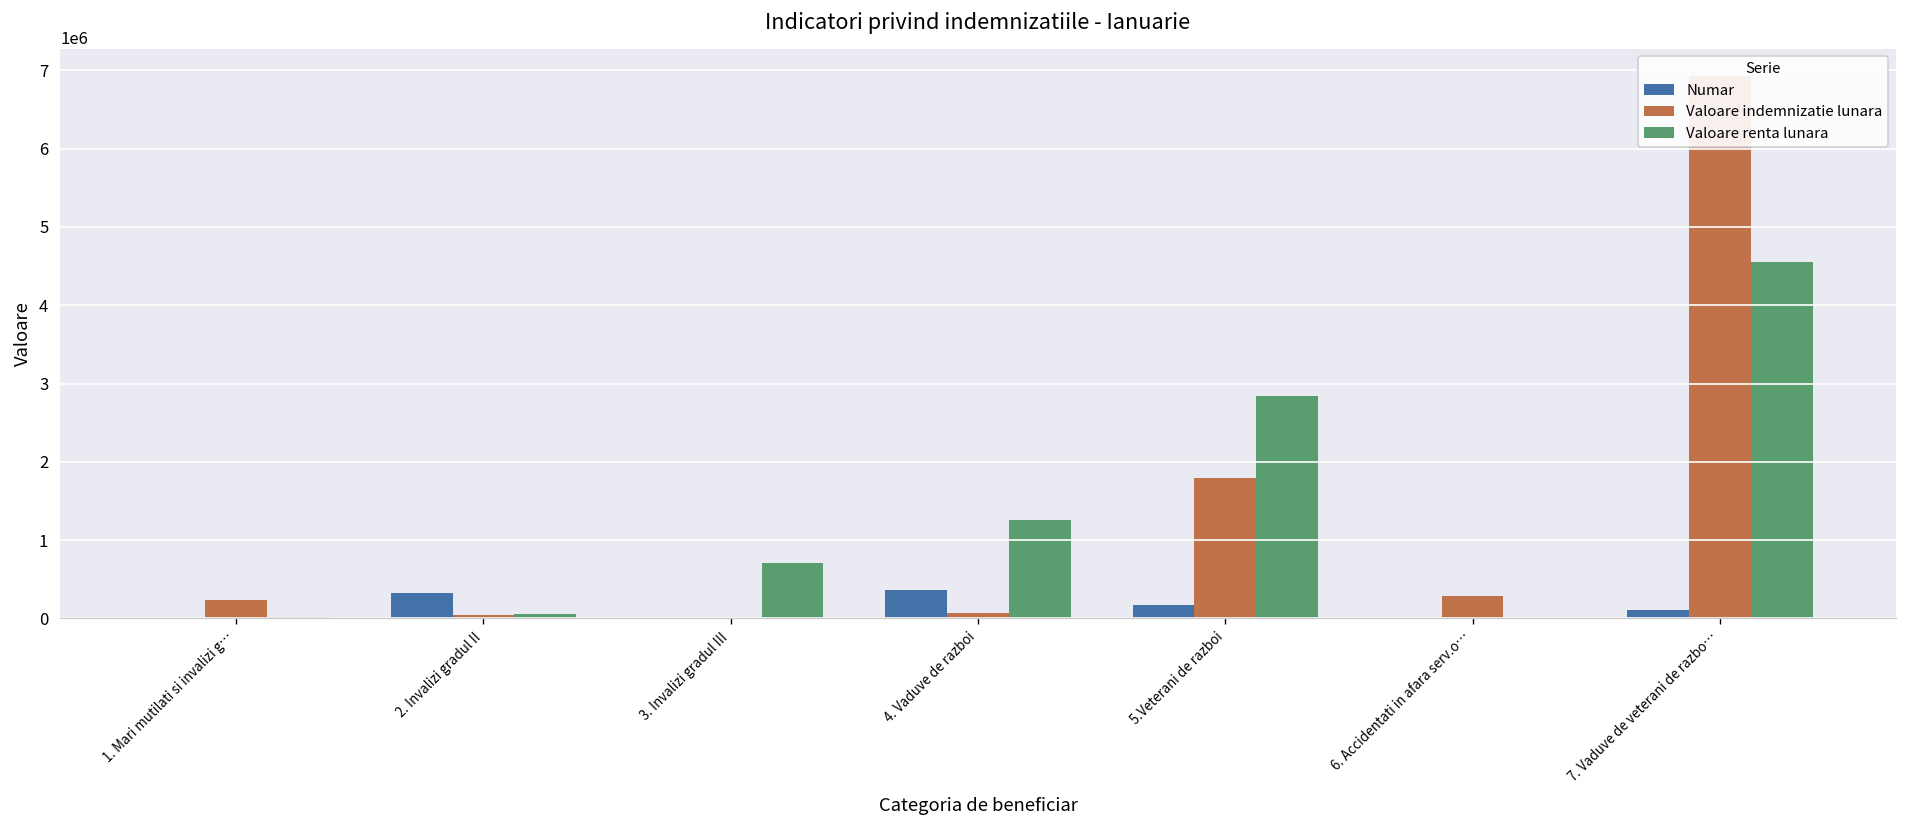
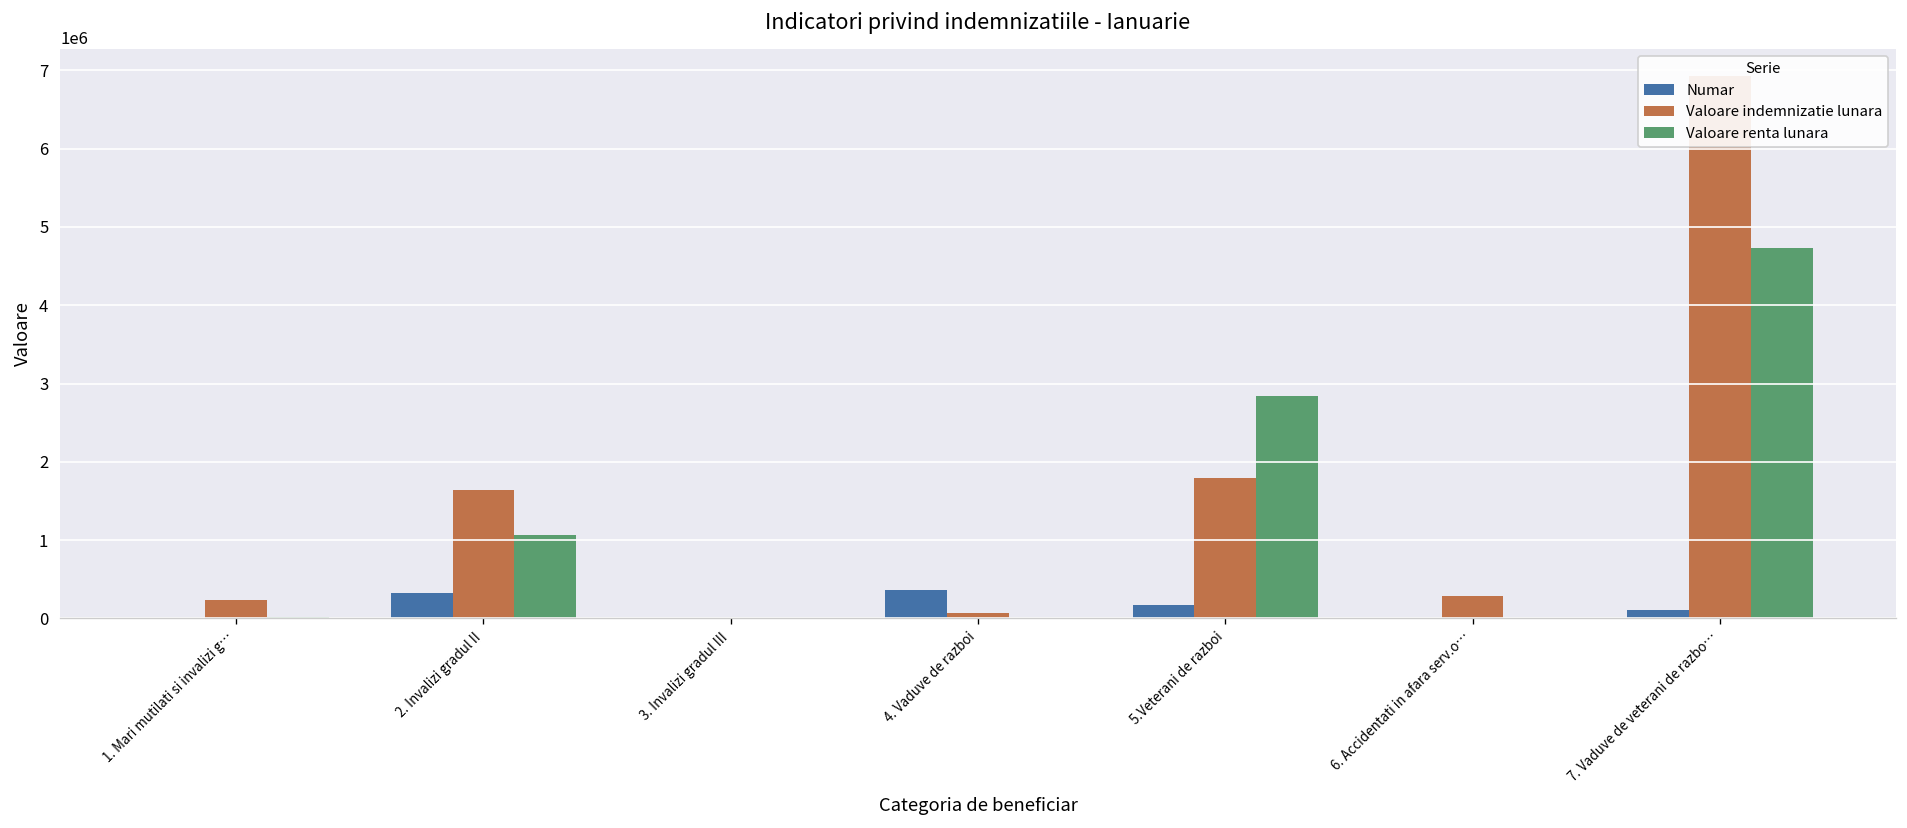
  {
    "Numar": {
      "2. Invalizi gradul II": 300000,
      "4. Vaduve de razboi": 400000,
      "5.Veterani de razboi": 200000,
      "7. Vaduve de veterani de razbo…": 100000
    },
    "Valoare indemnizatie lunara": {
      "1. Mari mutilati si invalizi g…": 200000,
-     "2. Invalizi gradul II": 0,
+     "2. Invalizi gradul II": 1600000,
      "4. Vaduve de razboi": 100000,
      "5.Veterani de razboi": 1800000,
      "6. Accidentati in afara serv.o…": 300000
    },
    "Valoare renta lunara": {
-     "2. Invalizi gradul II": 100000,
-     "3. Invalizi gradul III": 700000,
-     "4. Vaduve de razboi": 1300000,
+     "2. Invalizi gradul II": 1100000,
+     "3. Invalizi gradul III": 0,
+     "4. Vaduve de razboi": 0,
      "5.Veterani de razboi": 2800000,
-     "7. Vaduve de veterani de razbo…": 4600000
+     "7. Vaduve de veterani de razbo…": 4700000
    }
  }
